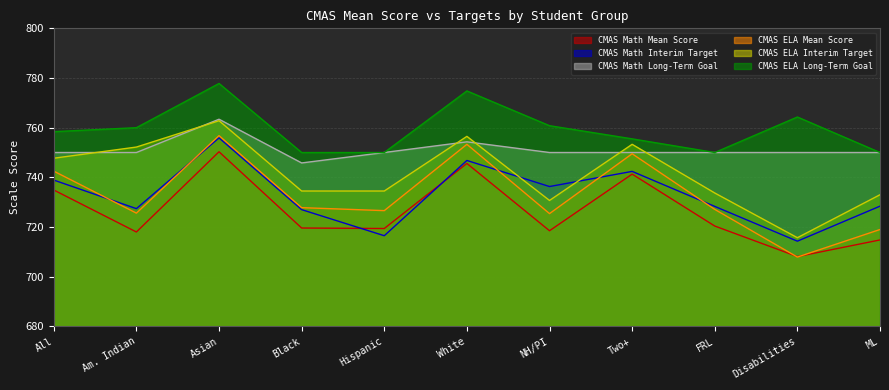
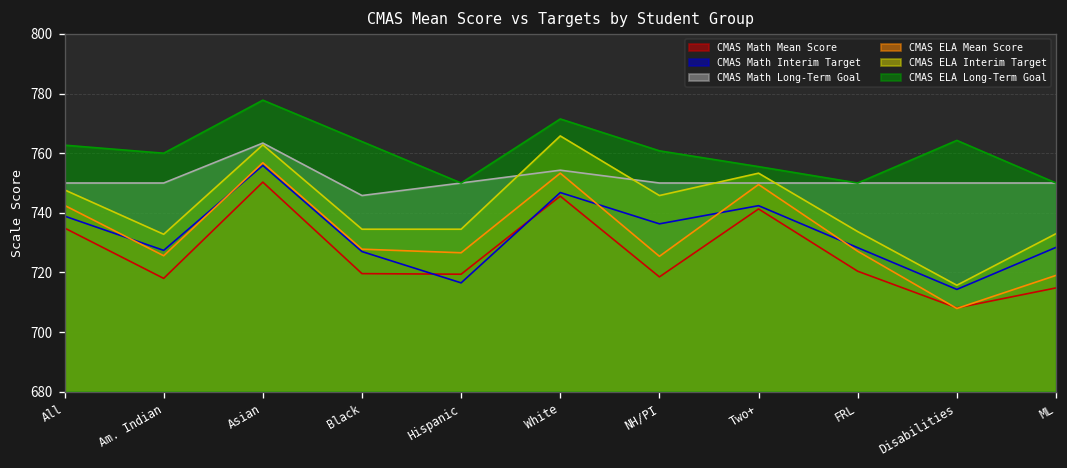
  {
    "CMAS Math Mean Score": {
      "All": 735,
      "Am. Indian": 718,
      "Asian": 750,
      "Black": 720,
      "Hispanic": 719,
      "White": 746,
      "NH/PI": 719,
      "Two+": 741,
      "FRL": 720,
      "ML": 715
    },
    "CMAS Math Interim Target": {
      "All": 739,
      "Am. Indian": 727,
      "Hispanic": 717,
      "White": 747,
      "NH/PI": 736,
      "Two+": 742,
      "FRL": 728,
      "Disabilities": 714,
      "ML": 728
    },
    "CMAS Math Long-Term Goal": {
      "All": 750,
      "Am. Indian": 750,
      "Black": 746,
      "NH/PI": 750,
      "Disabilities": 750
    },
    "CMAS ELA Mean Score": {
      "All": 743,
      "Am. Indian": 726,
      "Hispanic": 727,
      "NH/PI": 725,
      "FRL": 727,
      "ML": 719
    },
    "CMAS ELA Interim Target": {
      "All": 748,
-     "Am. Indian": 752,
+     "Am. Indian": 733,
      "Black": 735,
      "Hispanic": 735,
-     "White": 757,
-     "NH/PI": 731,
+     "White": 766,
+     "NH/PI": 746,
      "Two+": 753,
      "FRL": 734,
      "Disabilities": 716,
      "ML": 733
    },
    "CMAS ELA Long-Term Goal": {
-     "All": 758,
+     "All": 763,
      "Am. Indian": 760,
      "Asian": 778,
-     "Black": 750,
-     "White": 775,
+     "Black": 764,
+     "White": 772,
      "NH/PI": 761,
      "Two+": 756,
      "Disabilities": 764
    }
  }
